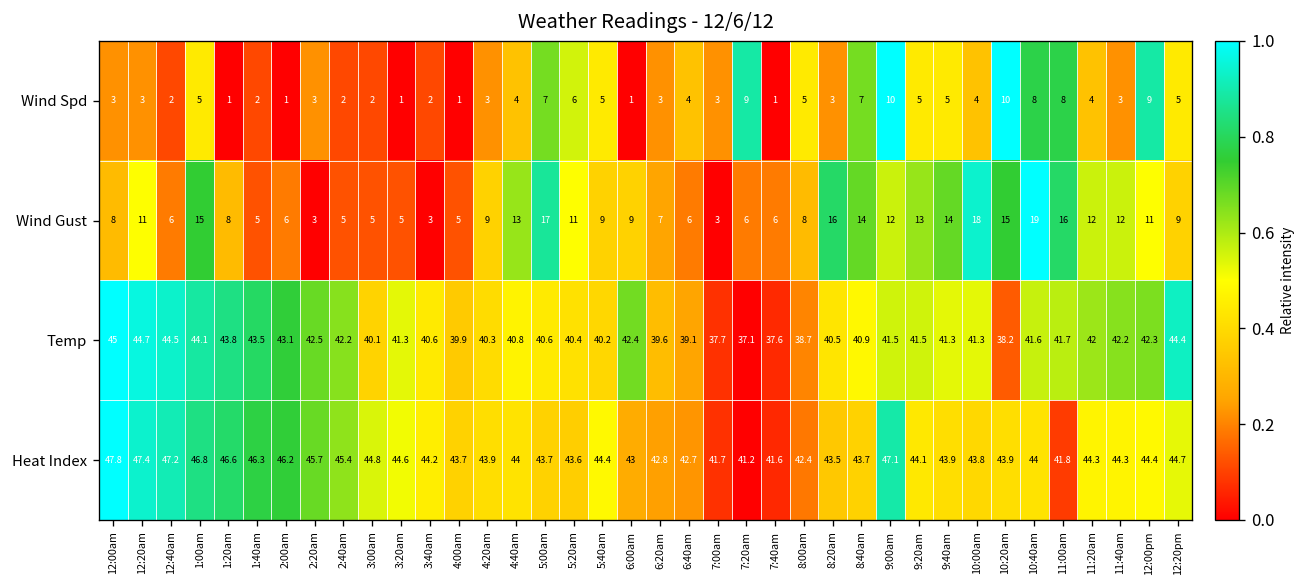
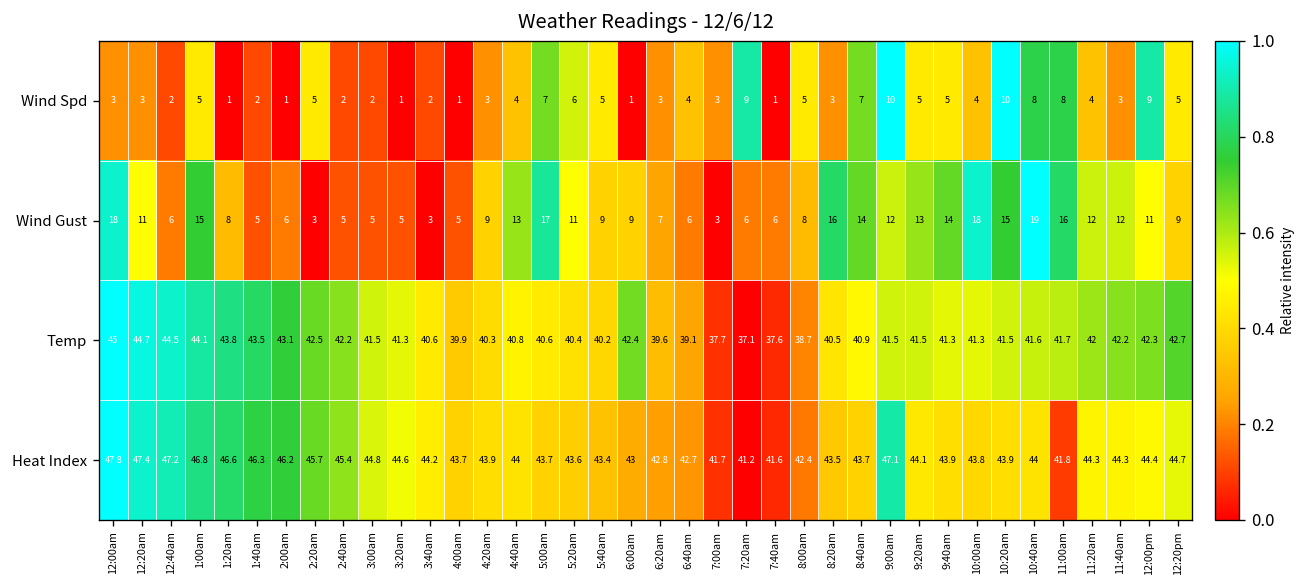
  {
    "Wind Spd": {
      "12:00am": 3,
      "12:20am": 3,
      "12:40am": 2,
      "1:00am": 5,
      "1:20am": 1,
      "1:40am": 2,
      "2:00am": 1,
-     "2:20am": 3,
+     "2:20am": 5,
      "2:40am": 2,
      "3:00am": 2,
      "3:20am": 1,
      "3:40am": 2,
      "4:00am": 1,
      "4:20am": 3,
      "4:40am": 4,
      "5:00am": 7,
      "5:20am": 6,
      "5:40am": 5,
      "6:00am": 1,
      "6:20am": 3,
      "6:40am": 4,
      "7:00am": 3,
      "7:20am": 9,
      "7:40am": 1,
      "8:00am": 5,
      "8:20am": 3,
      "8:40am": 7,
      "9:00am": 10,
      "9:20am": 5,
      "9:40am": 5,
      "10:00am": 4,
      "10:20am": 10,
      "10:40am": 8,
      "11:00am": 8,
      "11:20am": 4,
      "11:40am": 3,
      "12:00pm": 9,
      "12:20pm": 5
    },
    "Wind Gust": {
-     "12:00am": 8,
+     "12:00am": 18,
      "12:20am": 11,
      "12:40am": 6,
      "1:00am": 15,
      "1:20am": 8,
      "1:40am": 5,
      "2:00am": 6,
      "2:20am": 3,
      "2:40am": 5,
      "3:00am": 5,
      "3:20am": 5,
      "3:40am": 3,
      "4:00am": 5,
      "4:20am": 9,
      "4:40am": 13,
      "5:00am": 17,
      "5:20am": 11,
      "5:40am": 9,
      "6:00am": 9,
      "6:20am": 7,
      "6:40am": 6,
      "7:00am": 3,
      "7:20am": 6,
      "7:40am": 6,
      "8:00am": 8,
      "8:20am": 16,
      "8:40am": 14,
      "9:00am": 12,
      "9:20am": 13,
      "9:40am": 14,
      "10:00am": 18,
      "10:20am": 15,
      "10:40am": 19,
      "11:00am": 16,
      "11:20am": 12,
      "11:40am": 12,
      "12:00pm": 11,
      "12:20pm": 9
    },
    "Temp": {
      "12:00am": 45,
      "12:20am": 44.7,
      "12:40am": 44.5,
      "1:00am": 44.1,
      "1:20am": 43.8,
      "1:40am": 43.5,
      "2:00am": 43.1,
      "2:20am": 42.5,
      "2:40am": 42.2,
-     "3:00am": 40.1,
+     "3:00am": 41.5,
      "3:20am": 41.3,
      "3:40am": 40.6,
      "4:00am": 39.9,
      "4:20am": 40.3,
      "4:40am": 40.8,
      "5:00am": 40.6,
      "5:20am": 40.4,
      "5:40am": 40.2,
      "6:00am": 42.4,
      "6:20am": 39.6,
      "6:40am": 39.1,
      "7:00am": 37.7,
      "7:20am": 37.1,
      "7:40am": 37.6,
      "8:00am": 38.7,
      "8:20am": 40.5,
      "8:40am": 40.9,
      "9:00am": 41.5,
      "9:20am": 41.5,
      "9:40am": 41.3,
      "10:00am": 41.3,
-     "10:20am": 38.2,
+     "10:20am": 41.5,
      "10:40am": 41.6,
      "11:00am": 41.7,
      "11:20am": 42,
      "11:40am": 42.2,
      "12:00pm": 42.3,
-     "12:20pm": 44.4
+     "12:20pm": 42.7
    },
    "Heat Index": {
      "12:00am": 47.8,
      "12:20am": 47.4,
      "12:40am": 47.2,
      "1:00am": 46.8,
      "1:20am": 46.6,
      "1:40am": 46.3,
      "2:00am": 46.2,
      "2:20am": 45.7,
      "2:40am": 45.4,
      "3:00am": 44.8,
      "3:20am": 44.6,
      "3:40am": 44.2,
      "4:00am": 43.7,
      "4:20am": 43.9,
      "4:40am": 44,
      "5:00am": 43.7,
      "5:20am": 43.6,
-     "5:40am": 44.4,
+     "5:40am": 43.4,
      "6:00am": 43,
      "6:20am": 42.8,
      "6:40am": 42.7,
      "7:00am": 41.7,
      "7:20am": 41.2,
      "7:40am": 41.6,
      "8:00am": 42.4,
      "8:20am": 43.5,
      "8:40am": 43.7,
      "9:00am": 47.1,
      "9:20am": 44.1,
      "9:40am": 43.9,
      "10:00am": 43.8,
      "10:20am": 43.9,
      "10:40am": 44,
      "11:00am": 41.8,
      "11:20am": 44.3,
      "11:40am": 44.3,
      "12:00pm": 44.4,
      "12:20pm": 44.7
    }
  }
